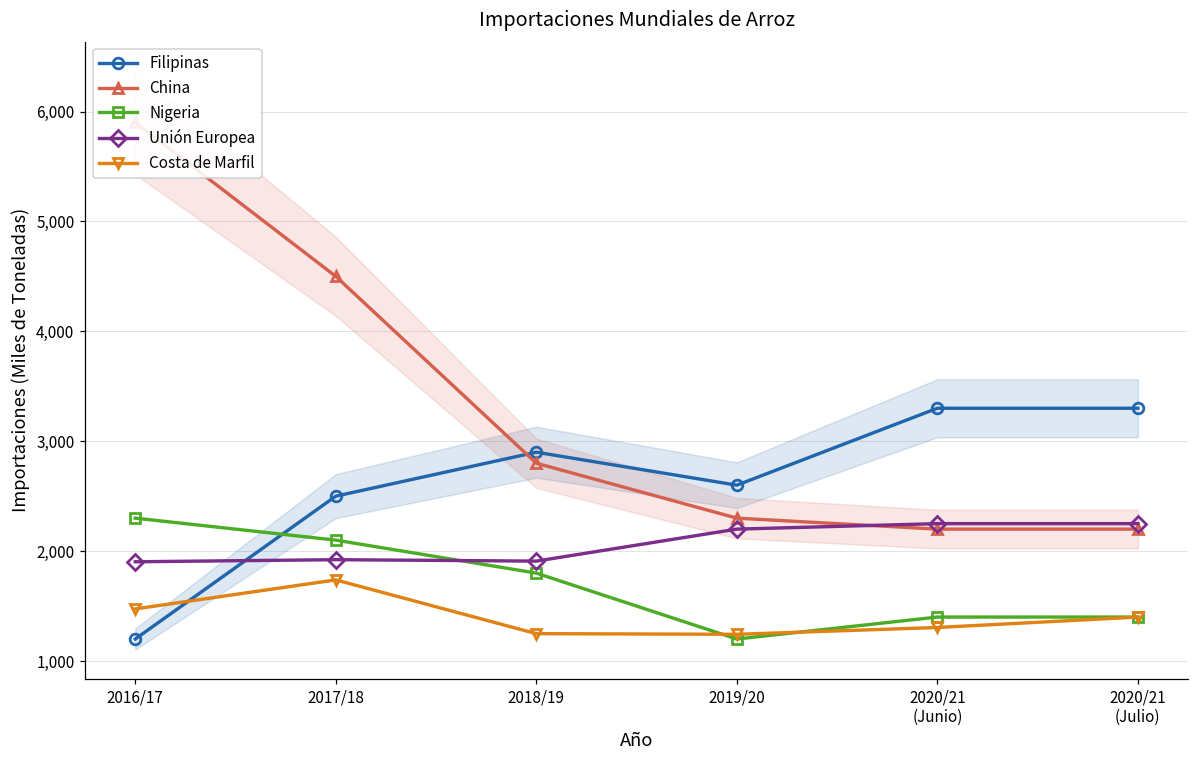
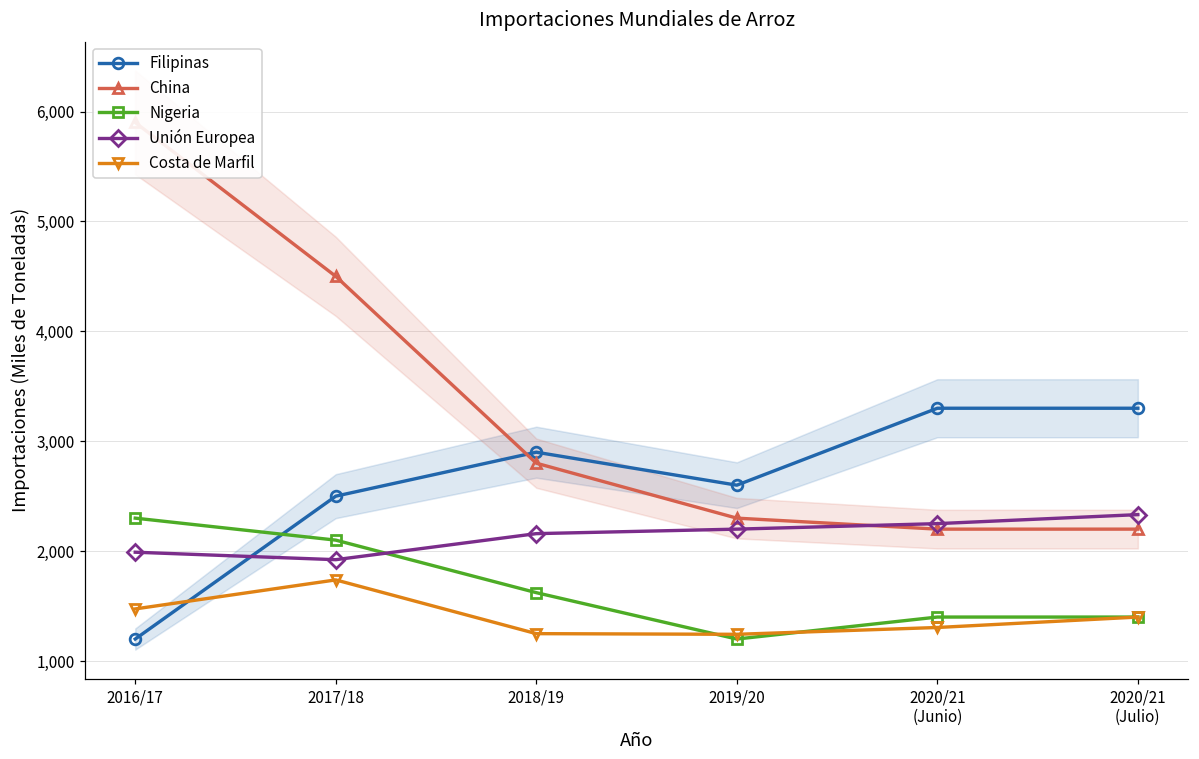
  {
    "Nigeria": {
      "2016/17": "2,300",
      "2017/18": "2,100",
-     "2018/19": "1,800",
+     "2018/19": "1,600",
      "2019/20": "1,200",
      "2020/21 (Junio)": "1,400"
    },
    "Unión Europea": {
-     "2016/17": "1,900",
+     "2016/17": "2,000",
      "2017/18": "1,900",
-     "2018/19": "1,900",
+     "2018/19": "2,200",
      "2019/20": "2,200",
      "2020/21 (Junio)": "2,300",
-     "2020/21 (Julio)": "2,250"
+     "2020/21 (Julio)": "2,330"
    },
    "Costa de Marfil": {
      "2016/17": "1,500",
      "2017/18": "1,700",
      "2018/19": "1,200",
      "2019/20": "1,200",
      "2020/21 (Junio)": "1,300"
    }
  }
